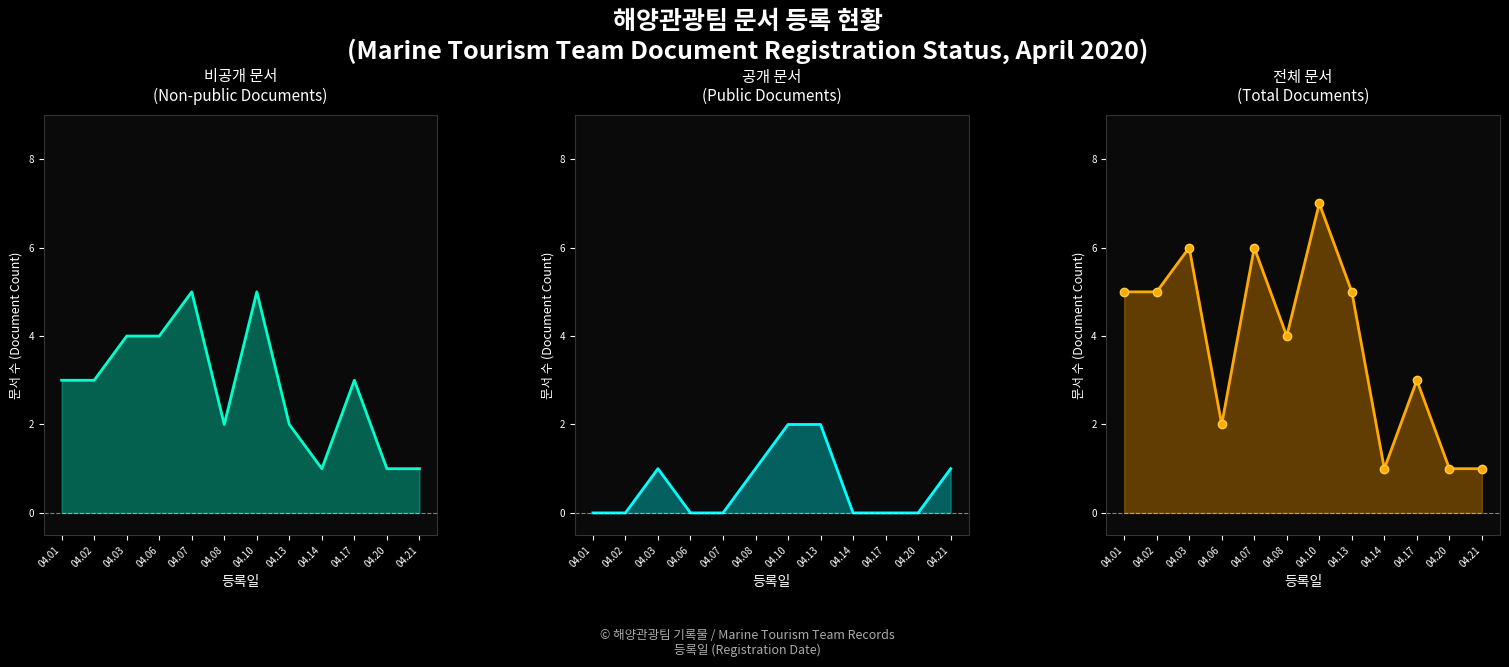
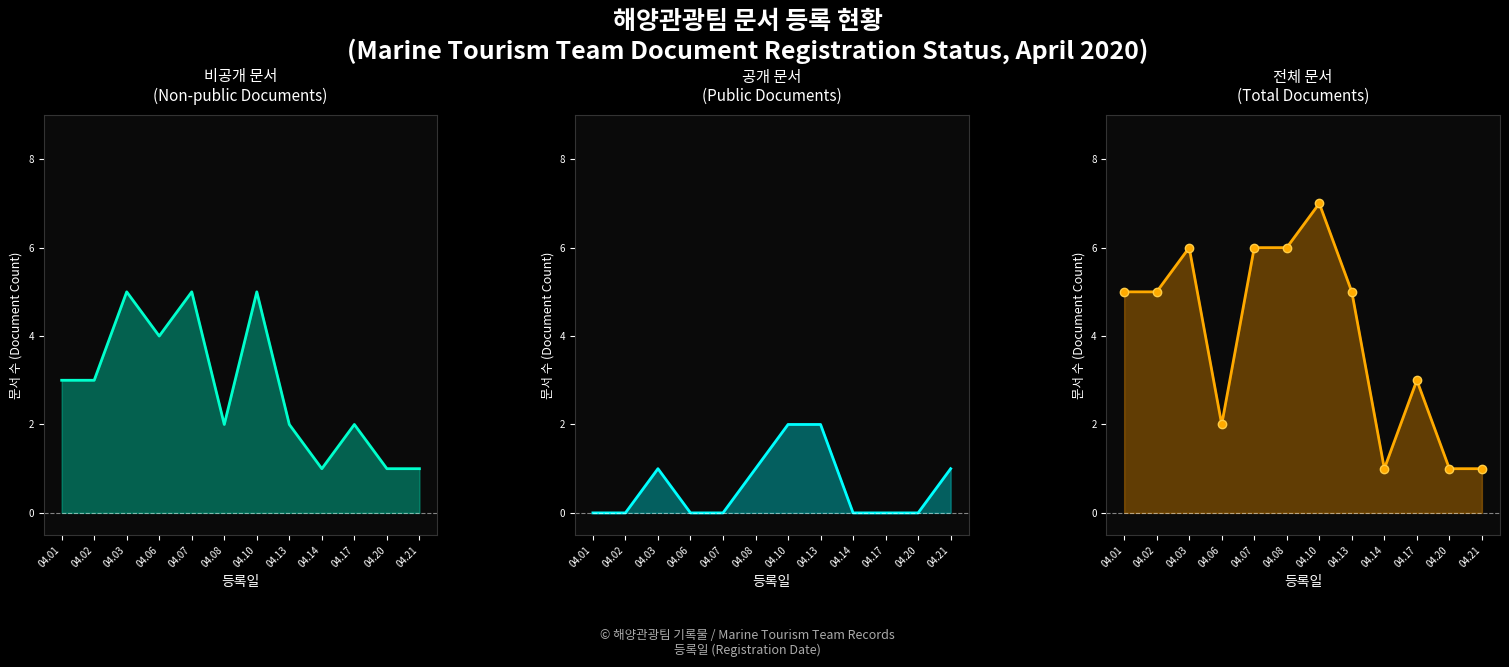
  {
    "비공개 문서 (Non-public Documents)": {
      "04.01": 3,
      "04.02": 3,
-     "04.03": 4,
+     "04.03": 5,
      "04.06": 4,
      "04.07": 5,
      "04.08": 2,
      "04.10": 5,
      "04.13": 2,
      "04.14": 1,
-     "04.17": 3,
+     "04.17": 2,
      "04.20": 1,
      "04.21": 1
    },
    "공개 문서 (Public Documents)": {
      "04.01": 0.0,
      "04.02": 0.0,
      "04.03": 1.0,
      "04.06": 0.0,
      "04.07": 0.0,
      "04.08": 1.0,
      "04.10": 2.0,
      "04.13": 2.0,
      "04.14": 0.0,
      "04.17": 0.0,
      "04.20": 0.0,
      "04.21": 1.0
    },
    "전체 문서 (Total Documents)": {
      "04.01": 5,
      "04.02": 5,
      "04.03": 6,
      "04.06": 2,
      "04.07": 6,
-     "04.08": 4,
+     "04.08": 6,
      "04.10": 7,
      "04.13": 5,
      "04.14": 1,
      "04.17": 3,
      "04.20": 1,
      "04.21": 1
    }
  }
